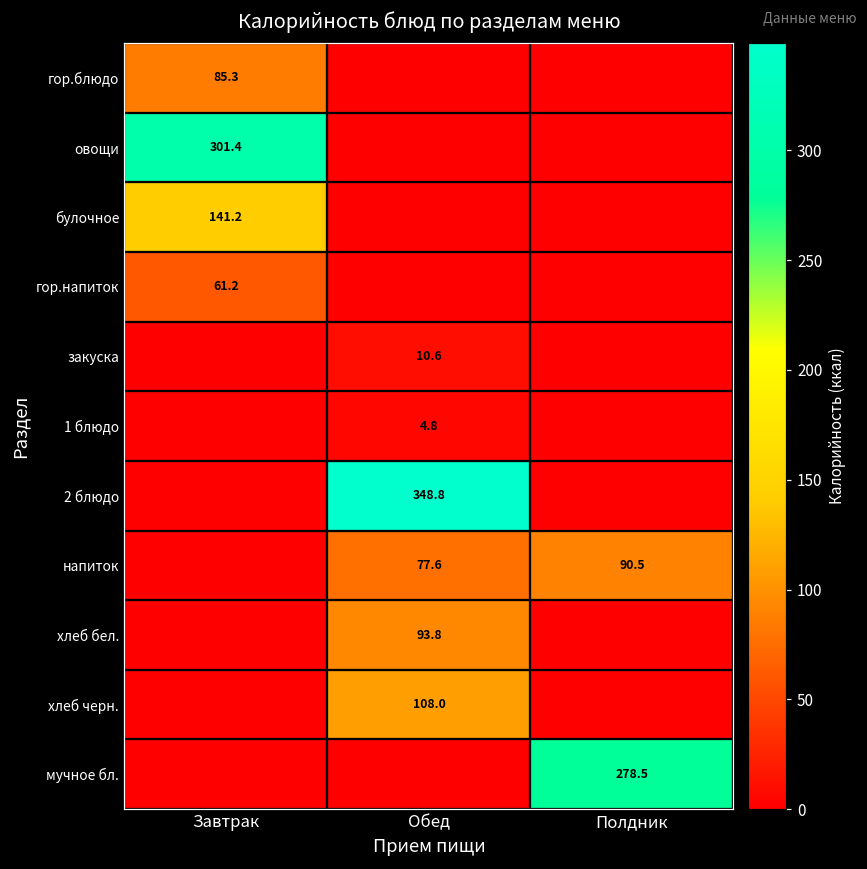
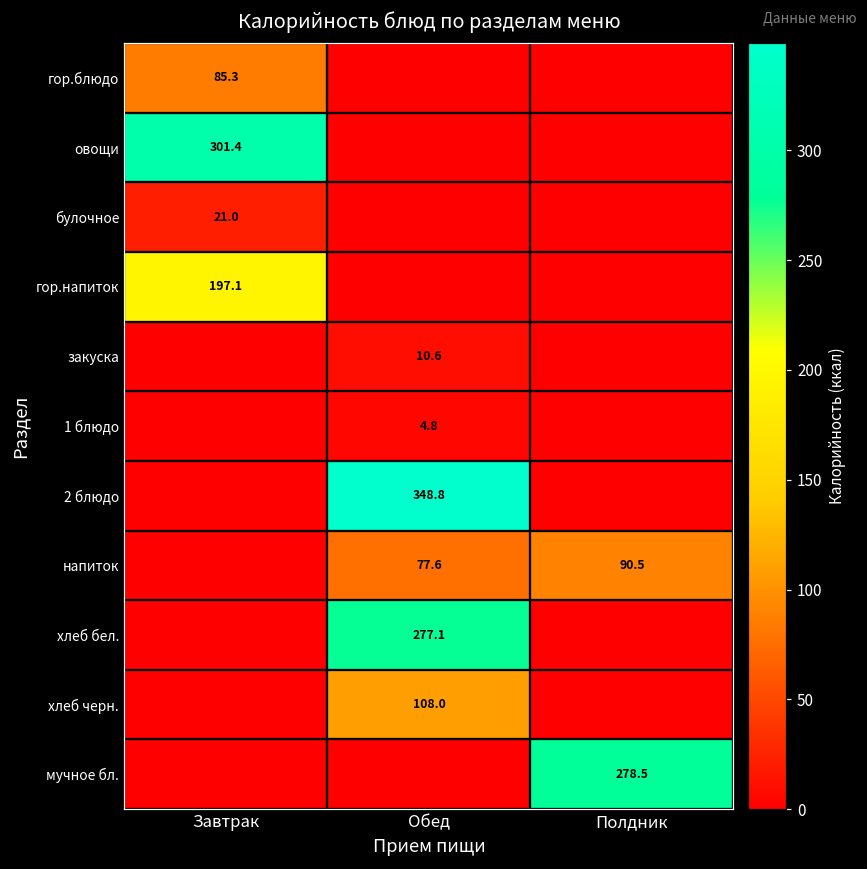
  {
    "гор.блюдо": {
      "Завтрак": 85.3
    },
    "овощи": {
      "Завтрак": 301.4
    },
    "булочное": {
-     "Завтрак": 141.2
+     "Завтрак": 21.0
    },
    "гор.напиток": {
-     "Завтрак": 61.2
+     "Завтрак": 197.1
    },
    "закуска": {
      "Обед": 10.6
    },
    "1 блюдо": {
      "Обед": 4.8
    },
    "2 блюдо": {
      "Обед": 348.8
    },
    "напиток": {
      "Обед": 77.6,
      "Полдник": 90.5
    },
    "хлеб бел.": {
-     "Обед": 93.8
+     "Обед": 277.1
    },
    "хлеб черн.": {
      "Обед": 108.0
    },
    "мучное бл.": {
      "Полдник": 278.5
    }
  }
